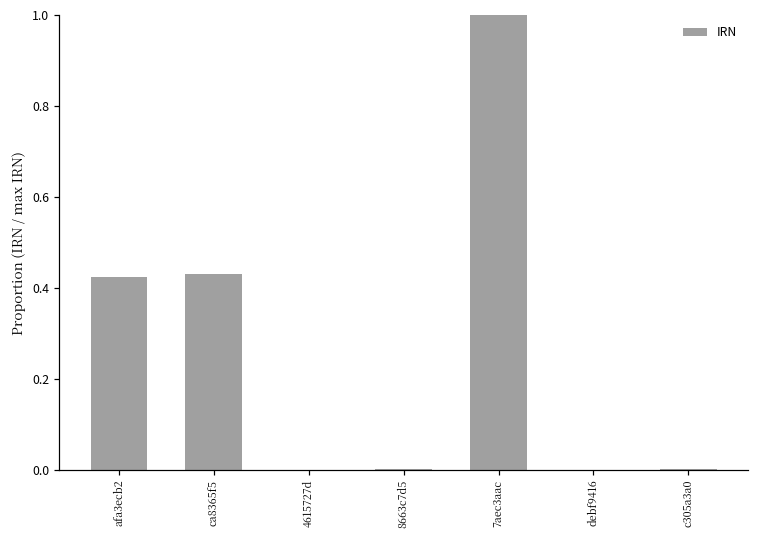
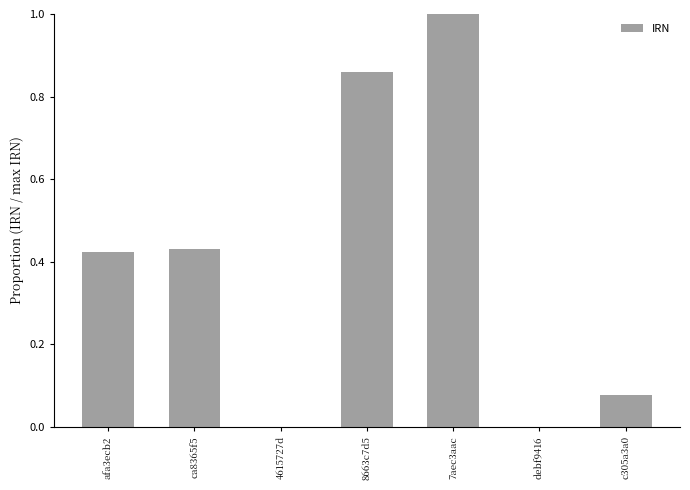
  {
    "afa3ecb2": 0.42,
    "ca8365f5": 0.43,
-   "8663c7d5": 0.00,
+   "8663c7d5": 0.86,
    "7aec3aac": 1.00,
-   "c305a3a0": 0.00
+   "c305a3a0": 0.08
  }
